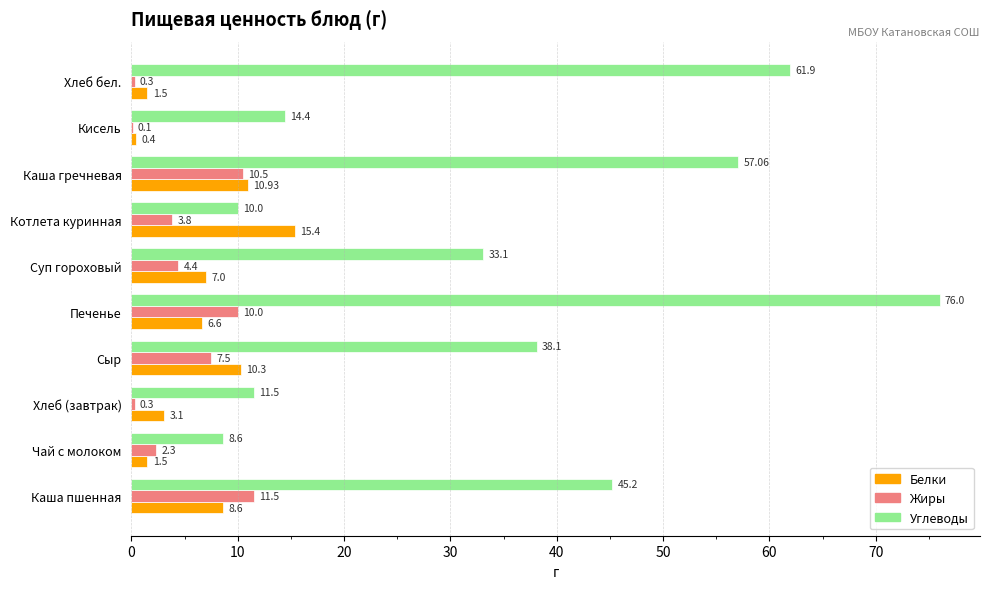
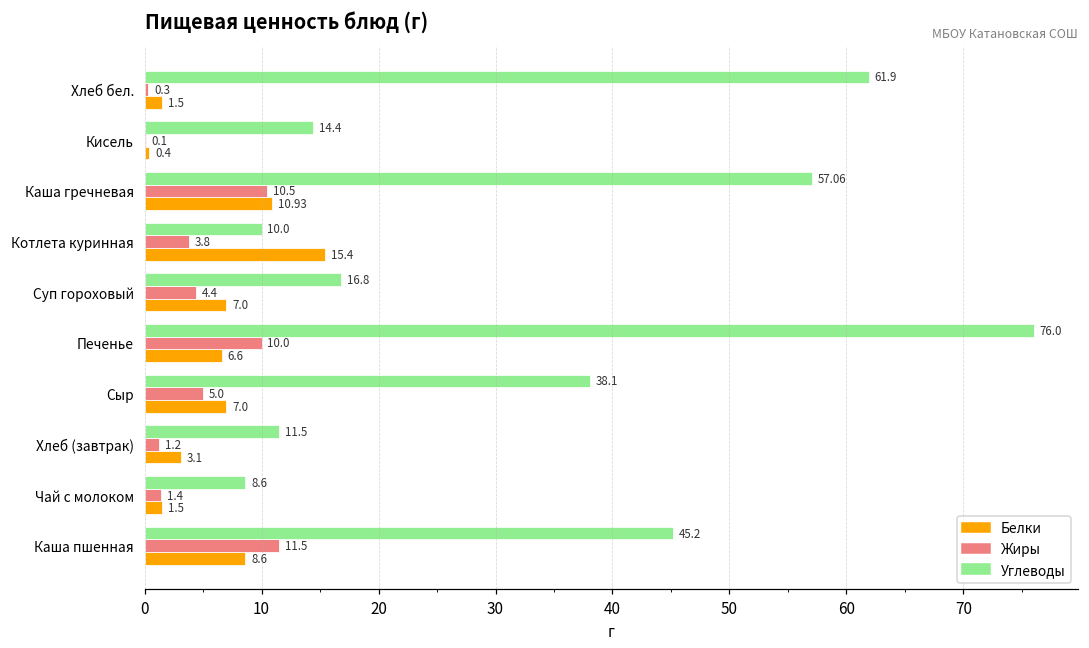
  {
    "Белки": {
      "Хлеб бел.": 1.5,
      "Кисель": 0.4,
      "Каша гречневая": 10.93,
      "Котлета куринная": 15.4,
      "Суп гороховый": 7.0,
      "Печенье": 6.6,
-     "Сыр": 10.3,
+     "Сыр": 7.0,
      "Хлеб (завтрак)": 3.1,
      "Чай с молоком": 1.5,
      "Каша пшенная": 8.6
    },
    "Жиры": {
      "Хлеб бел.": 0.3,
      "Кисель": 0.1,
      "Каша гречневая": 10.5,
      "Котлета куринная": 3.8,
      "Суп гороховый": 4.4,
      "Печенье": 10.0,
-     "Сыр": 7.5,
-     "Хлеб (завтрак)": 0.3,
-     "Чай с молоком": 2.3,
+     "Сыр": 5.0,
+     "Хлеб (завтрак)": 1.2,
+     "Чай с молоком": 1.4,
      "Каша пшенная": 11.5
    },
    "Углеводы": {
      "Хлеб бел.": 61.9,
      "Кисель": 14.4,
      "Каша гречневая": 57.06,
      "Котлета куринная": 10.0,
-     "Суп гороховый": 33.1,
+     "Суп гороховый": 16.8,
      "Печенье": 76.0,
      "Сыр": 38.1,
      "Хлеб (завтрак)": 11.5,
      "Чай с молоком": 8.6,
      "Каша пшенная": 45.2
    }
  }
